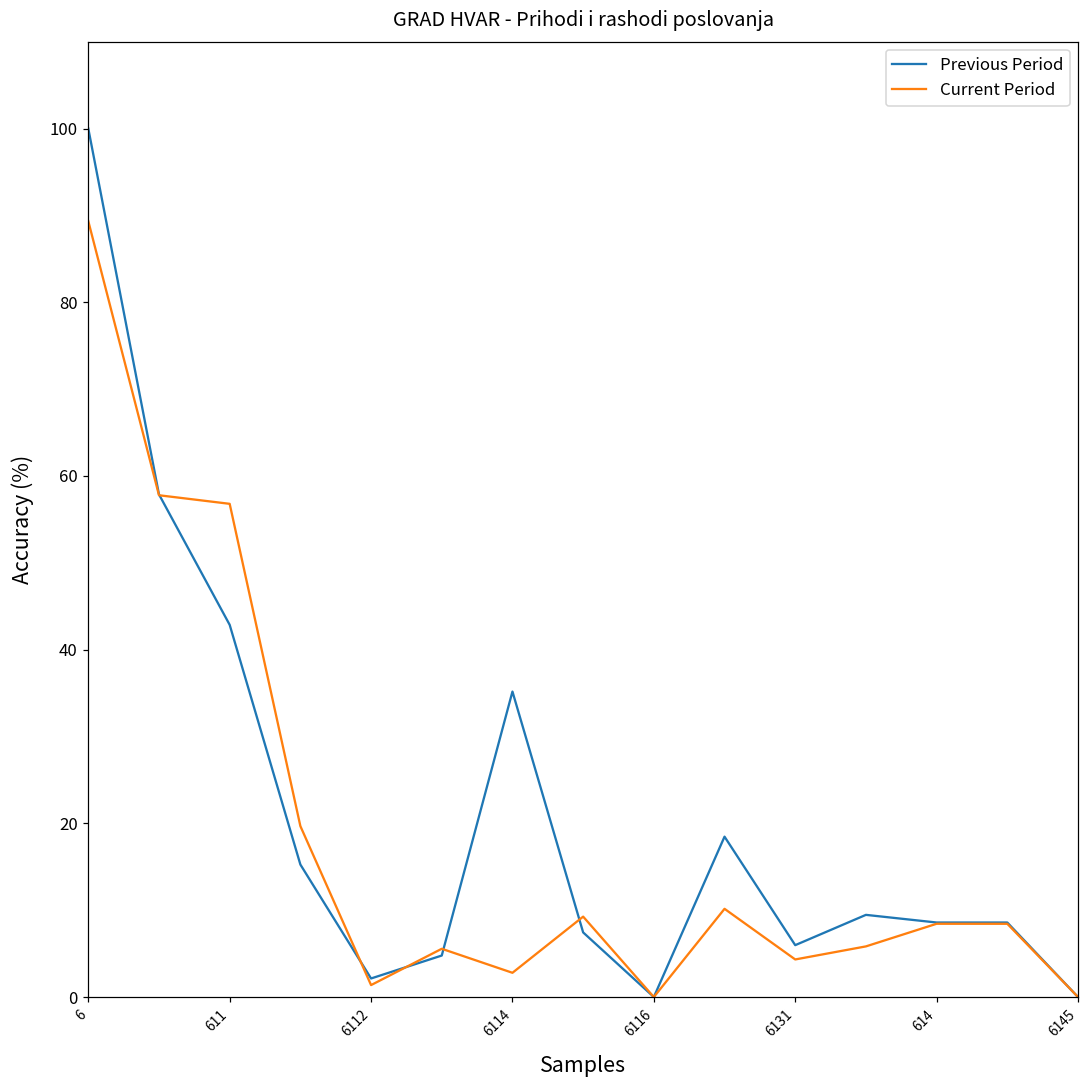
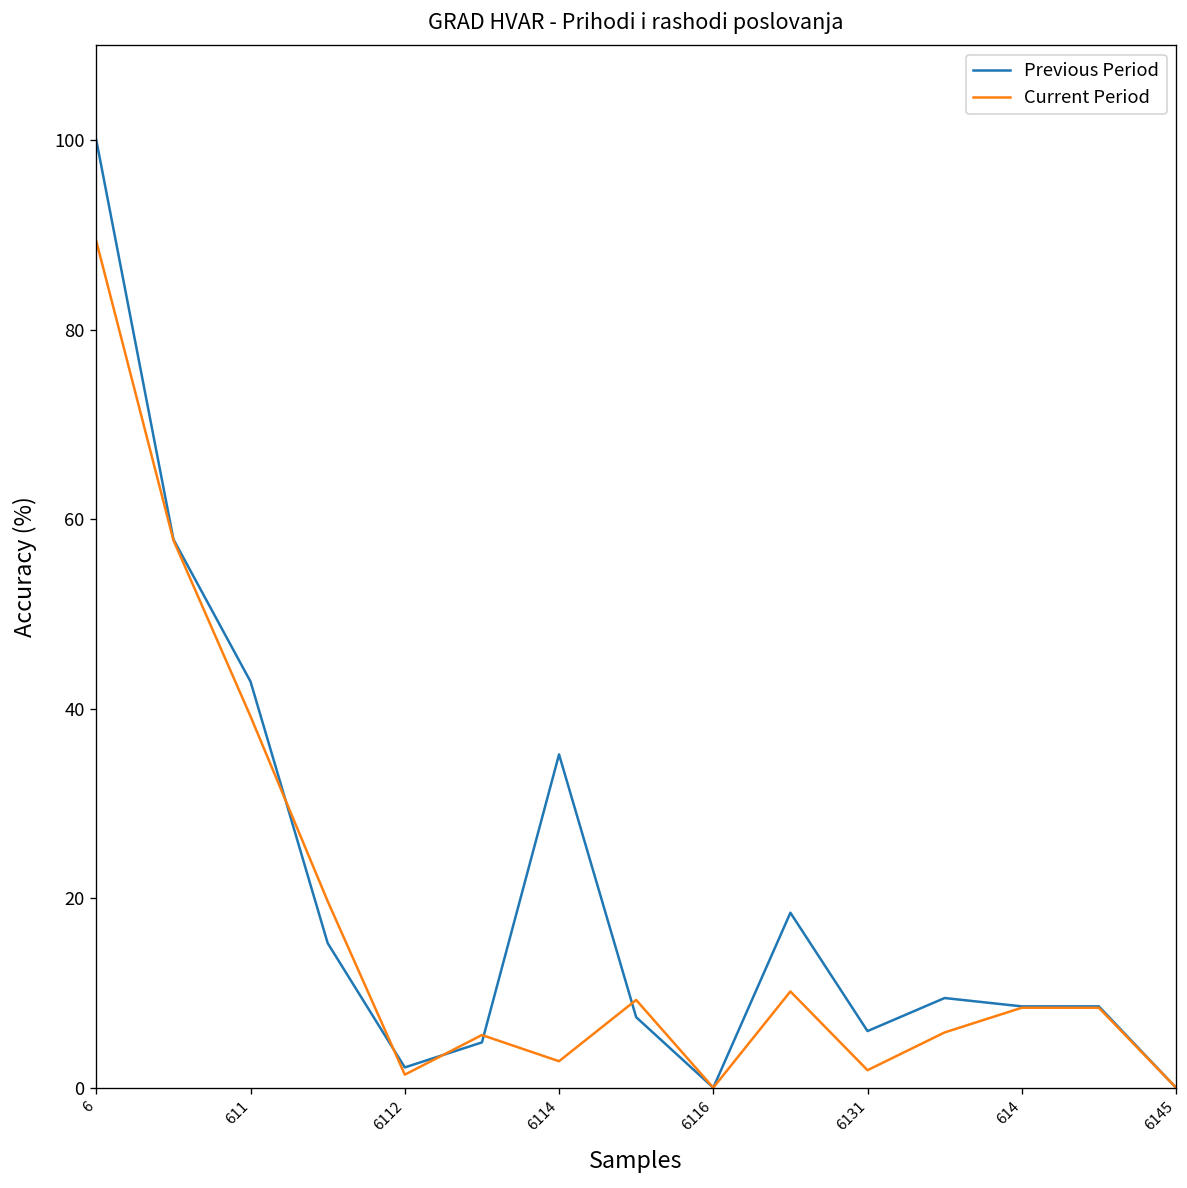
  {
    "Previous Period": {
      "6": 100,
      "611": 43,
      "6112": 2,
      "6114": 35,
      "6131": 6
    },
    "Current Period": {
      "6": 89,
-     "611": 57,
+     "611": 39,
      "6112": 1,
      "6114": 3,
-     "6131": 4
+     "6131": 2
    }
  }
